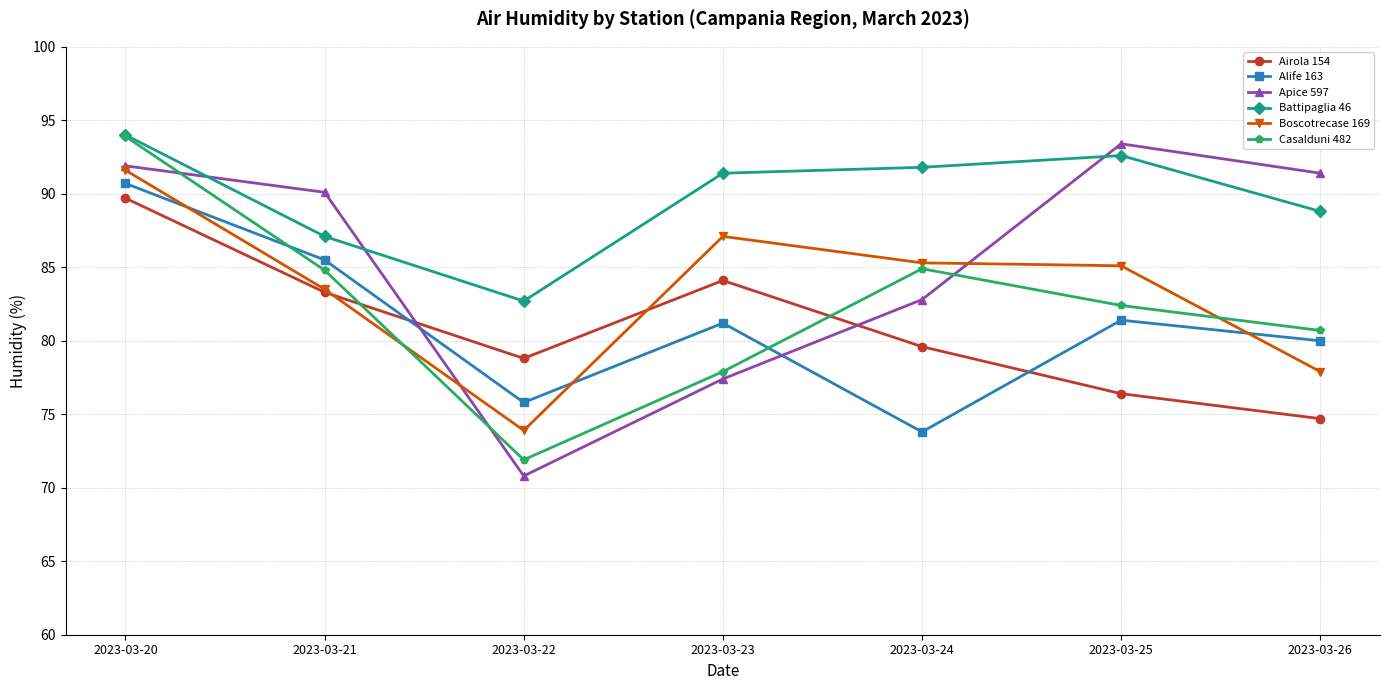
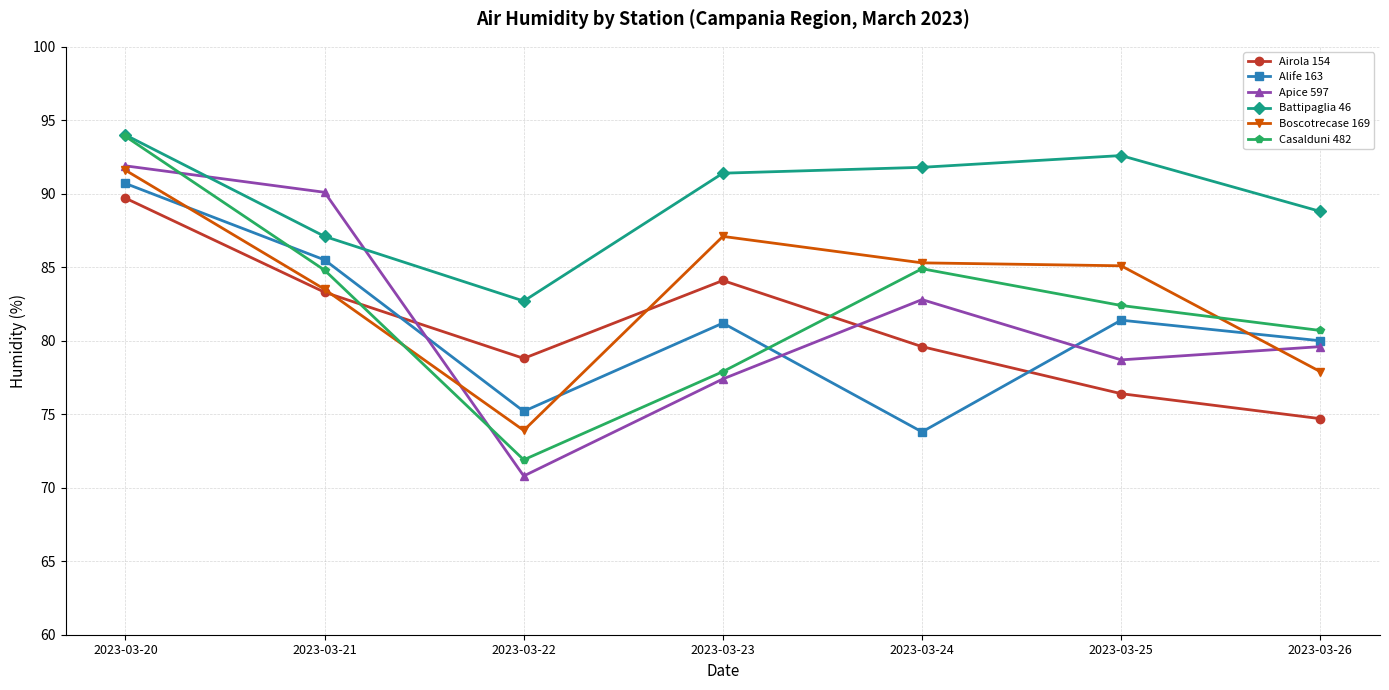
  {
    "Alife 163": {
      "2023-03-20": 90.7,
      "2023-03-21": 85.5,
-     "2023-03-22": 75.8,
+     "2023-03-22": 75.2,
      "2023-03-23": 81.2,
      "2023-03-24": 73.8,
      "2023-03-25": 81.4,
      "2023-03-26": 80.0
    },
    "Apice 597": {
      "2023-03-20": 91.9,
      "2023-03-21": 90.1,
      "2023-03-22": 70.8,
      "2023-03-23": 77.4,
      "2023-03-24": 82.8,
-     "2023-03-25": 93.4,
-     "2023-03-26": 91.4
+     "2023-03-25": 78.7,
+     "2023-03-26": 79.6
    }
  }
